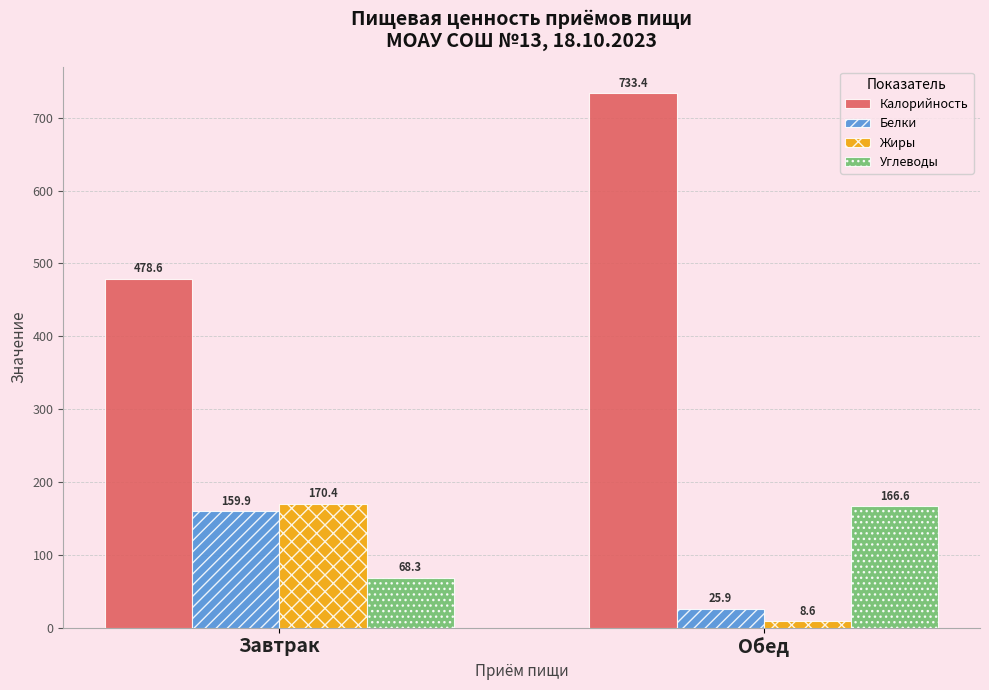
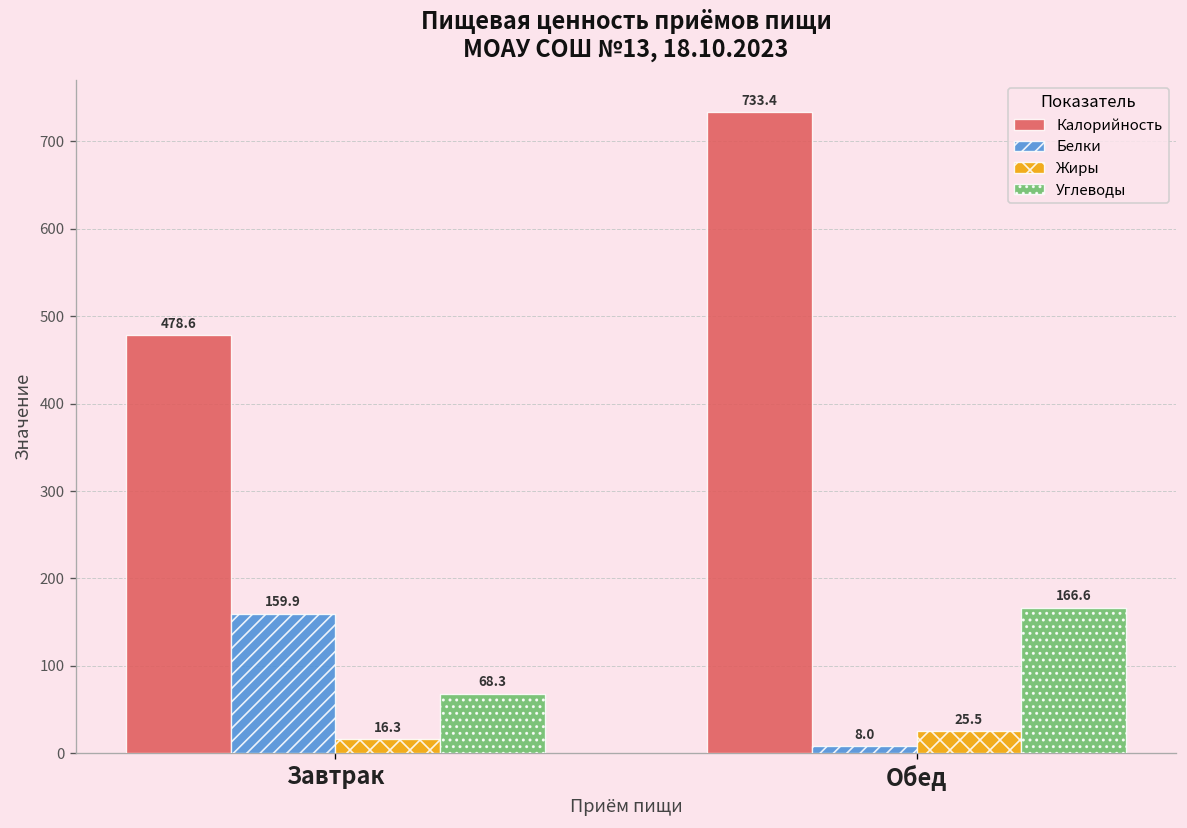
  {
    "Калорийность": {
      "Завтрак": 478.6,
      "Обед": 733.4
    },
    "Белки": {
      "Завтрак": 159.9,
-     "Обед": 25.9
+     "Обед": 8.0
    },
    "Жиры": {
-     "Завтрак": 170.4,
-     "Обед": 8.6
+     "Завтрак": 16.3,
+     "Обед": 25.5
    },
    "Углеводы": {
      "Завтрак": 68.3,
      "Обед": 166.6
    }
  }
